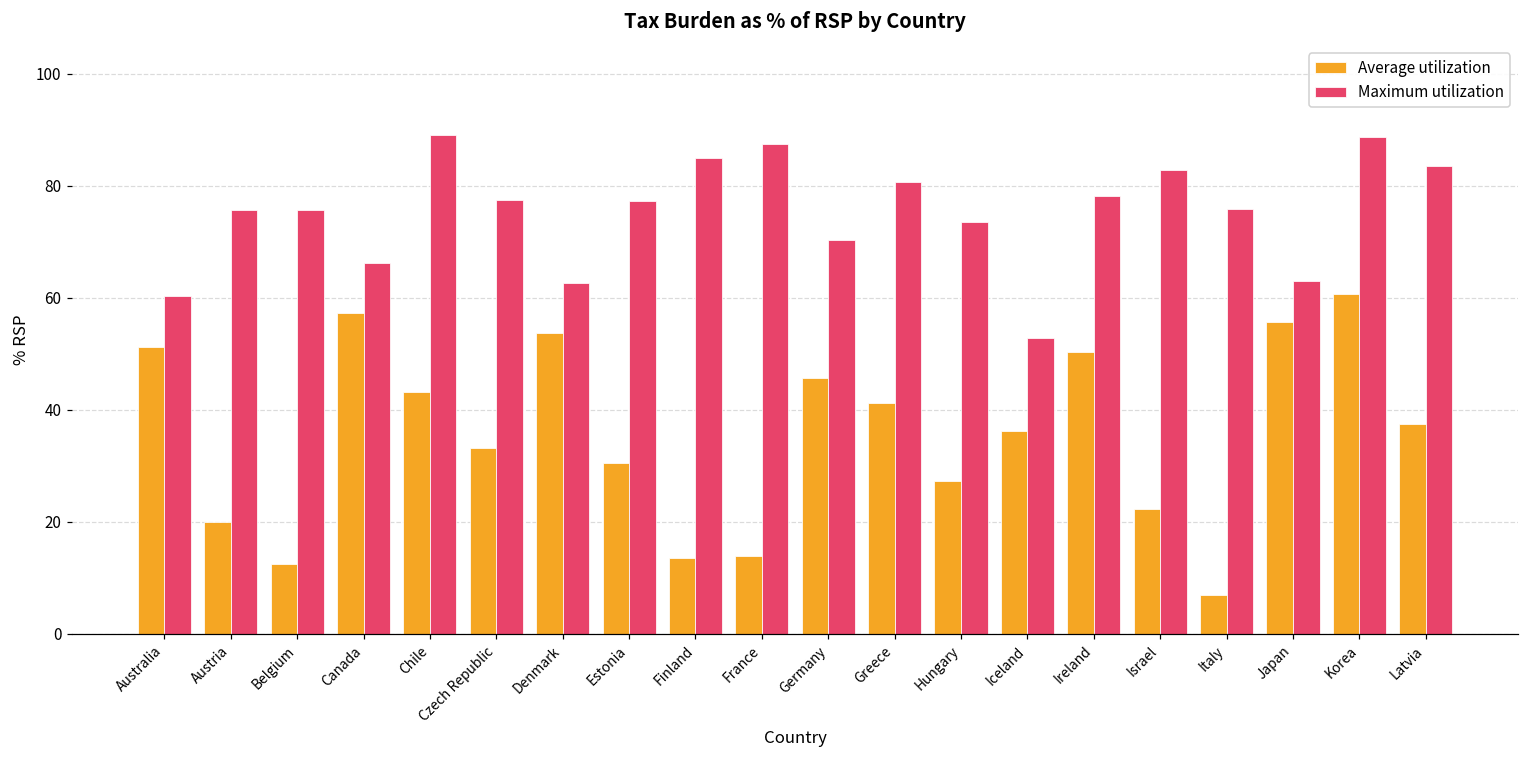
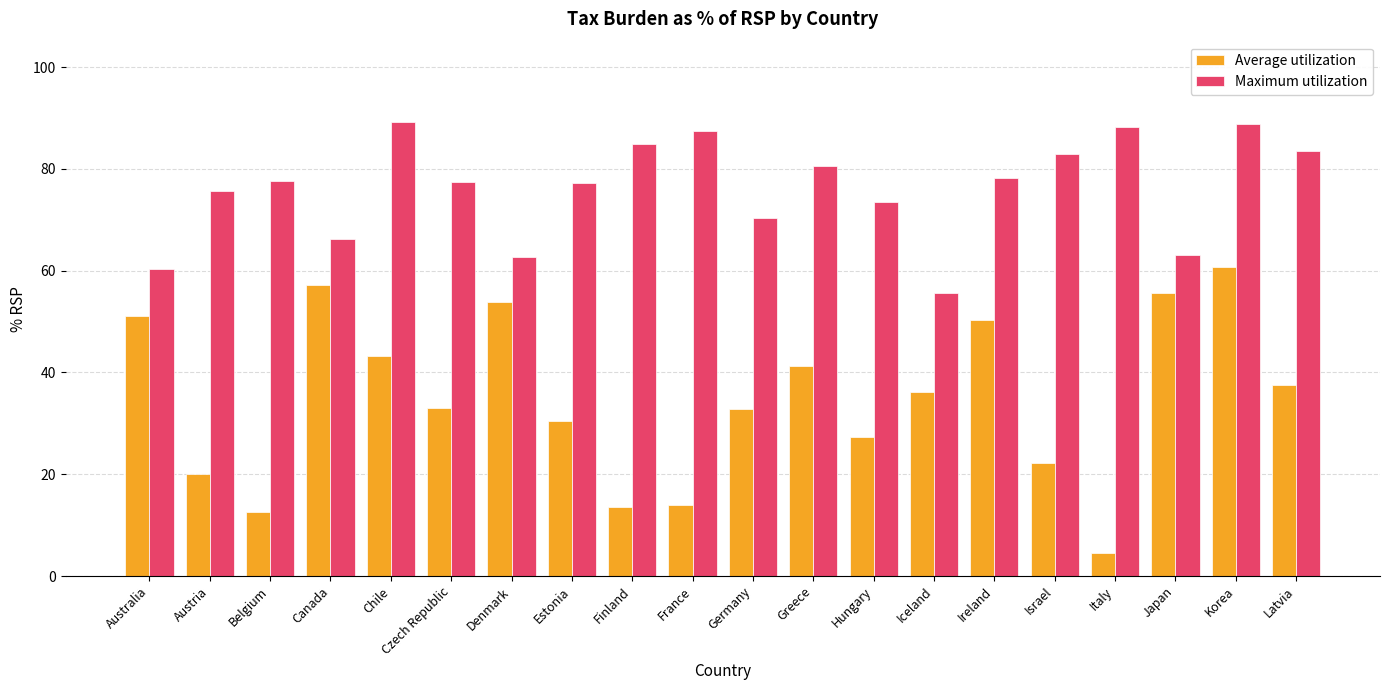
  {
    "Average utilization": {
      "Australia": 51,
      "Austria": 20,
      "Belgium": 13,
      "Canada": 57,
      "Chile": 43,
      "Czech Republic": 33,
      "Denmark": 54,
      "Estonia": 31,
      "Finland": 14,
      "France": 14,
-     "Germany": 46,
+     "Germany": 33,
      "Greece": 41,
      "Hungary": 27,
      "Iceland": 36,
      "Ireland": 50,
      "Israel": 22,
-     "Italy": 7,
+     "Italy": 5,
      "Japan": 56,
      "Korea": 61,
      "Latvia": 37
    },
    "Maximum utilization": {
      "Australia": 60,
      "Austria": 76,
-     "Belgium": 76,
+     "Belgium": 78,
      "Canada": 66,
      "Chile": 89,
      "Czech Republic": 77,
      "Denmark": 63,
      "Estonia": 77,
      "Finland": 85,
      "France": 88,
      "Germany": 70,
      "Greece": 81,
      "Hungary": 74,
-     "Iceland": 53,
+     "Iceland": 56,
      "Ireland": 78,
      "Israel": 83,
-     "Italy": 76,
+     "Italy": 88,
      "Japan": 63,
      "Korea": 89,
      "Latvia": 84
    }
  }
